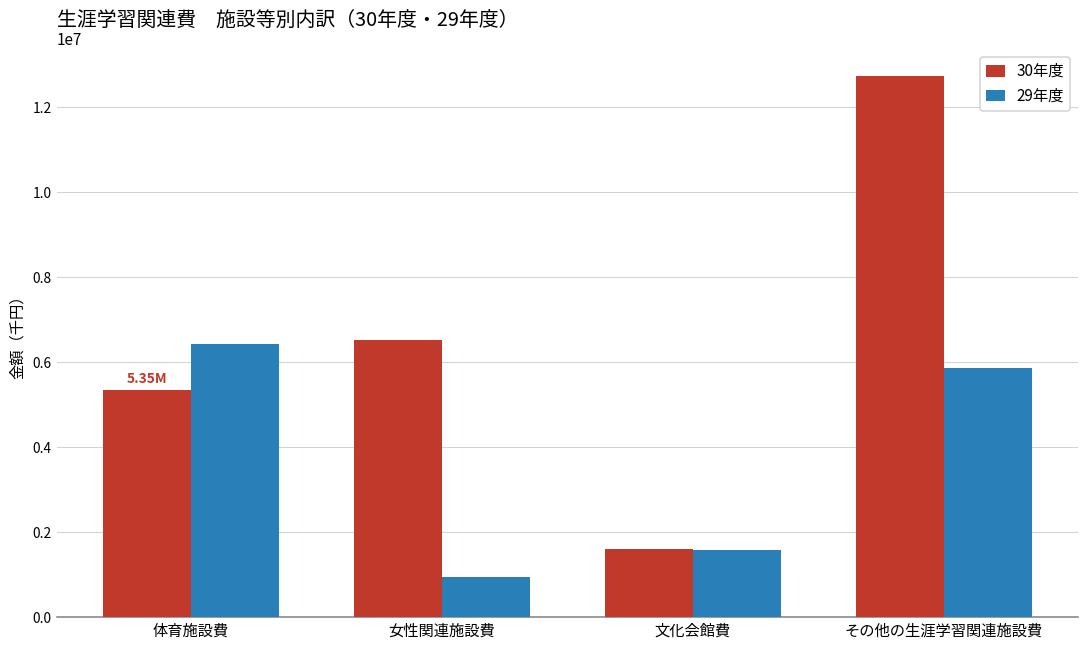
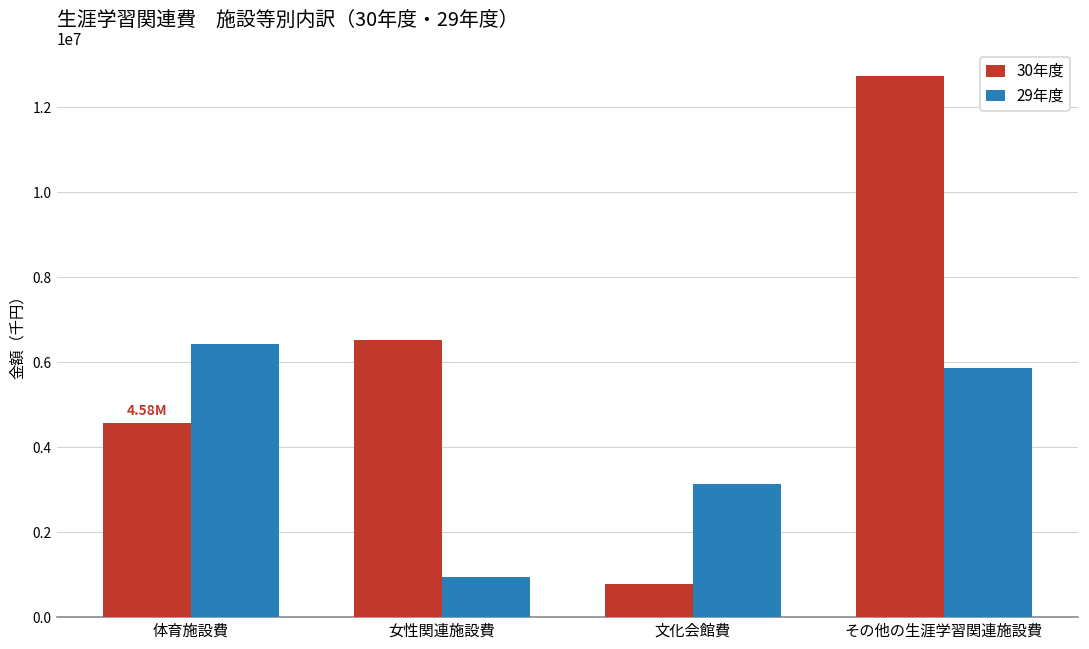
  {
    "30年度": {
-     "体育施設費": "5.35M",
-     "文化会館費": "1600000"
+     "体育施設費": "4.58M",
+     "文化会館費": "800000"
    },
    "29年度": {
      "体育施設費": "6400000",
      "女性関連施設費": "1000000",
-     "文化会館費": "1600000",
+     "文化会館費": "3100000",
      "その他の生涯学習関連施設費": "5900000"
    }
  }
